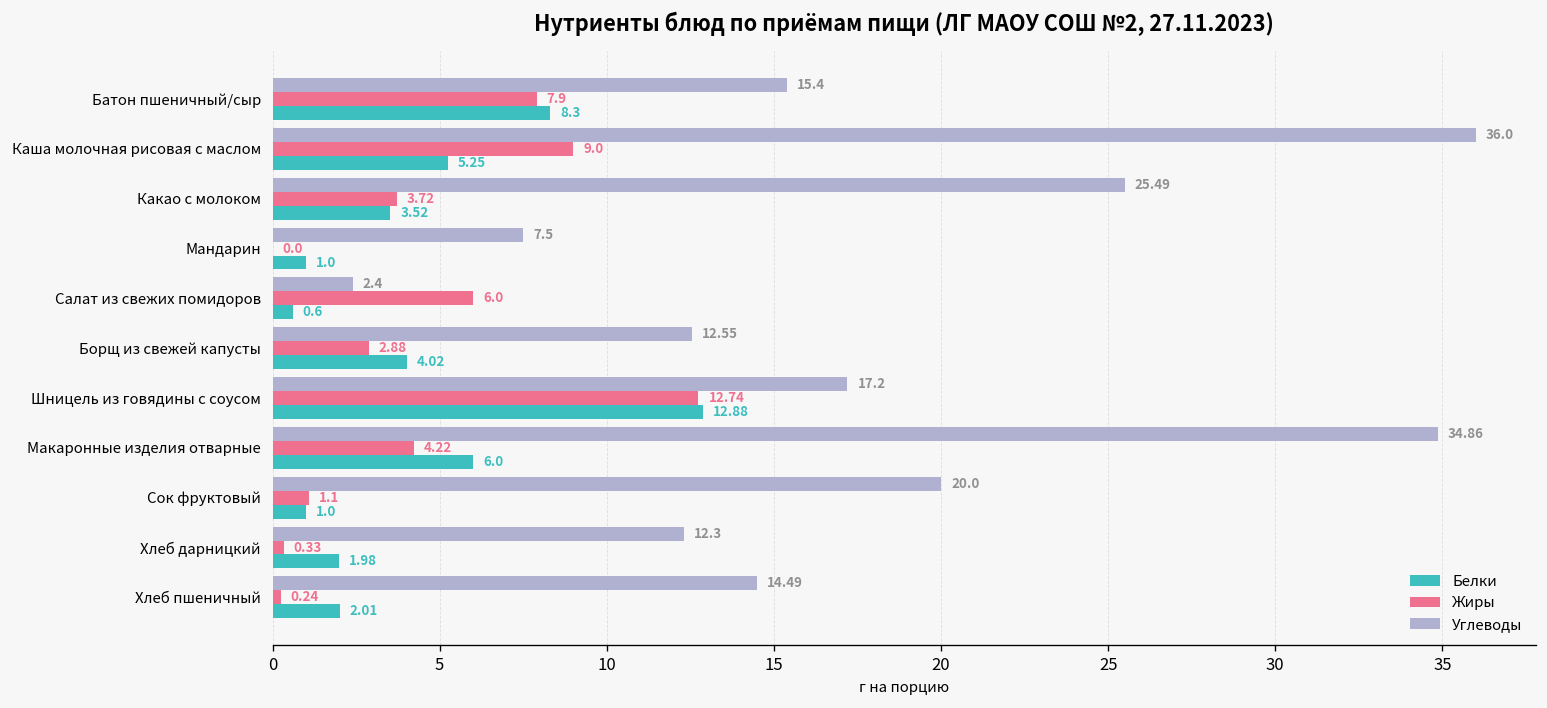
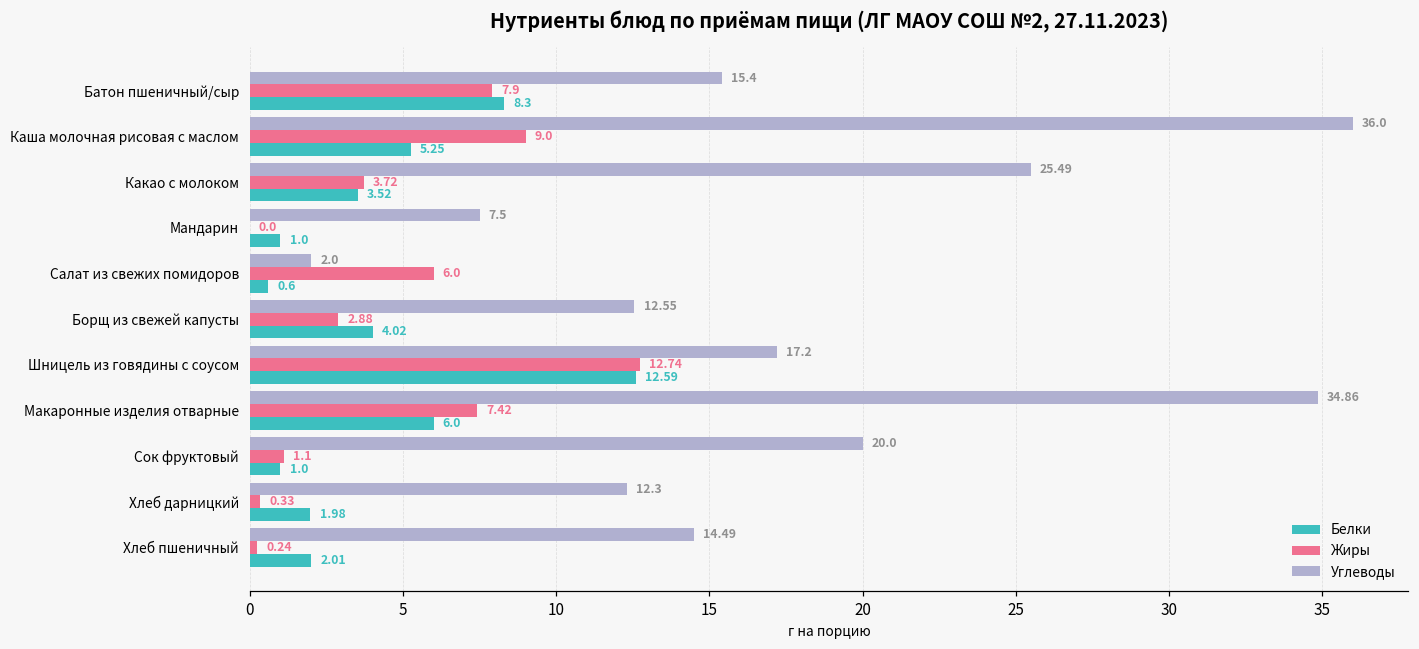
  {
    "Белки": {
      "Батон пшеничный/сыр": 8.3,
      "Каша молочная рисовая с маслом": 5.25,
      "Какао с молоком": 3.52,
      "Мандарин": 1.0,
      "Салат из свежих помидоров": 0.6,
      "Борщ из свежей капусты": 4.02,
-     "Шницель из говядины с соусом": 12.88,
+     "Шницель из говядины с соусом": 12.59,
      "Макаронные изделия отварные": 6.0,
      "Сок фруктовый": 1.0,
      "Хлеб дарницкий": 1.98,
      "Хлеб пшеничный": 2.01
    },
    "Жиры": {
      "Батон пшеничный/сыр": 7.9,
      "Каша молочная рисовая с маслом": 9.0,
      "Какао с молоком": 3.72,
      "Мандарин": 0.0,
      "Салат из свежих помидоров": 6.0,
      "Борщ из свежей капусты": 2.88,
      "Шницель из говядины с соусом": 12.74,
-     "Макаронные изделия отварные": 4.22,
+     "Макаронные изделия отварные": 7.42,
      "Сок фруктовый": 1.1,
      "Хлеб дарницкий": 0.33,
      "Хлеб пшеничный": 0.24
    },
    "Углеводы": {
      "Батон пшеничный/сыр": 15.4,
      "Каша молочная рисовая с маслом": 36.0,
      "Какао с молоком": 25.49,
      "Мандарин": 7.5,
-     "Салат из свежих помидоров": 2.4,
+     "Салат из свежих помидоров": 2.0,
      "Борщ из свежей капусты": 12.55,
      "Шницель из говядины с соусом": 17.2,
      "Макаронные изделия отварные": 34.86,
      "Сок фруктовый": 20.0,
      "Хлеб дарницкий": 12.3,
      "Хлеб пшеничный": 14.49
    }
  }
